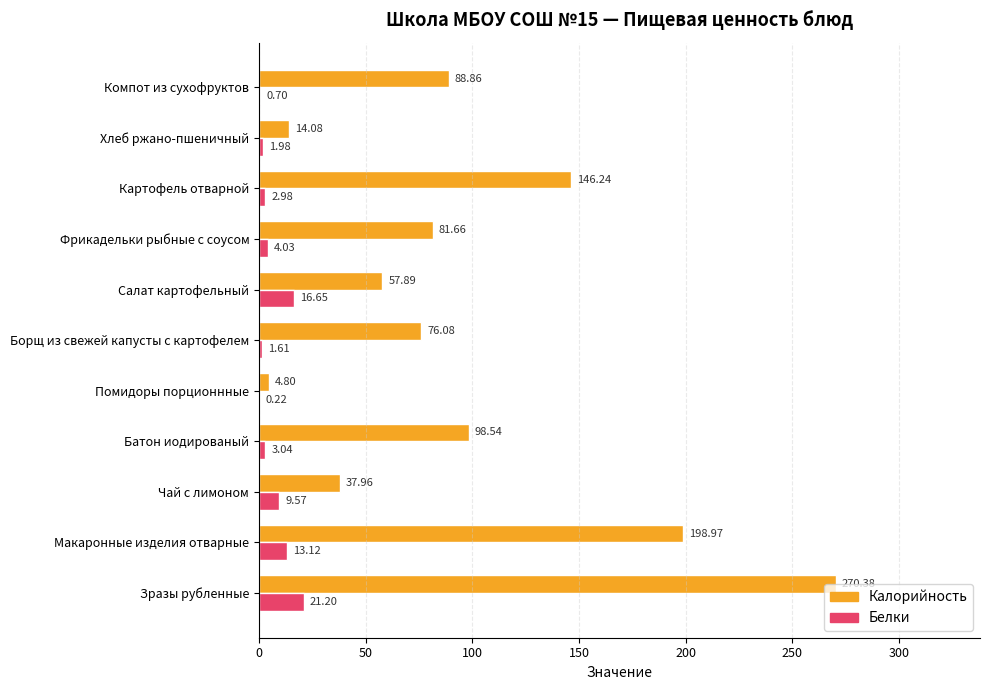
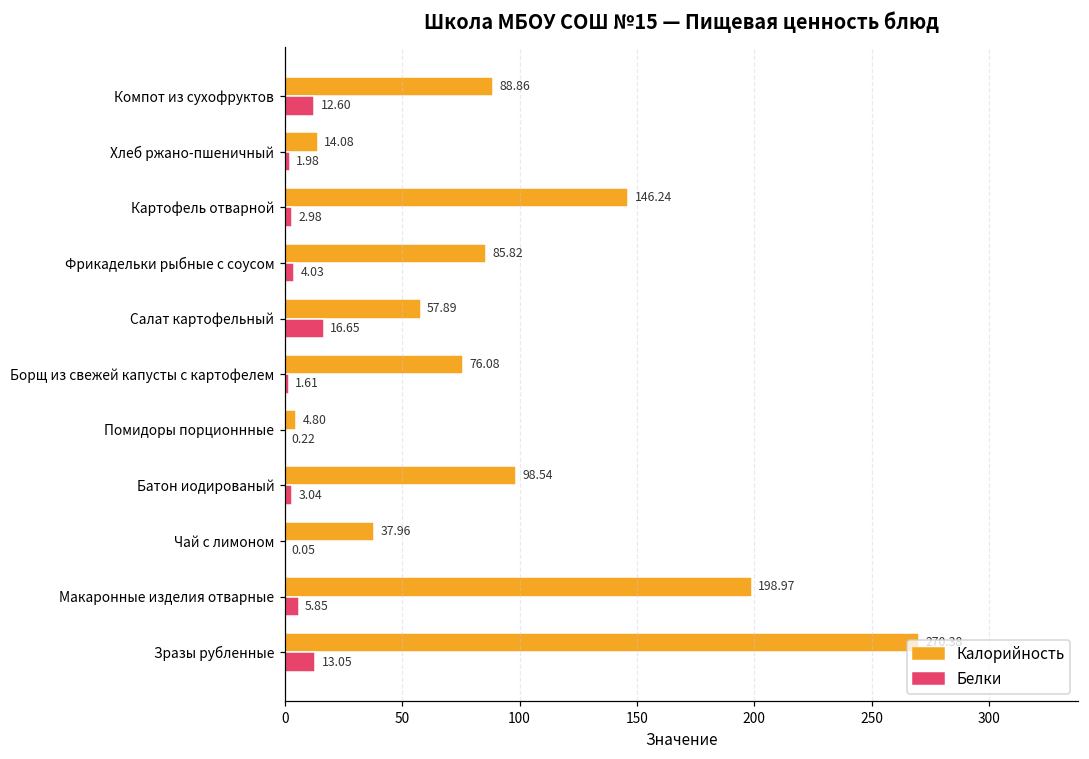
  {
    "Калорийность": {
      "Компот из сухофруктов": 88.86,
      "Хлеб ржано-пшеничный": 14.08,
      "Картофель отварной": 146.24,
-     "Фрикадельки рыбные с соусом": 81.66,
+     "Фрикадельки рыбные с соусом": 85.82,
      "Салат картофельный": 57.89,
      "Борщ из свежей капусты с картофелем": 76.08,
      "Помидоры порционнные": 4.80,
      "Батон иодированый": 98.54,
      "Чай с лимоном": 37.96,
      "Макаронные изделия отварные": 198.97
    },
    "Белки": {
-     "Компот из сухофруктов": 0.70,
+     "Компот из сухофруктов": 12.60,
      "Хлеб ржано-пшеничный": 1.98,
      "Картофель отварной": 2.98,
      "Фрикадельки рыбные с соусом": 4.03,
      "Салат картофельный": 16.65,
      "Борщ из свежей капусты с картофелем": 1.61,
      "Помидоры порционнные": 0.22,
      "Батон иодированый": 3.04,
-     "Чай с лимоном": 9.57,
-     "Макаронные изделия отварные": 13.12,
-     "Зразы рубленные": 21.20
+     "Чай с лимоном": 0.05,
+     "Макаронные изделия отварные": 5.85,
+     "Зразы рубленные": 13.05
    }
  }
